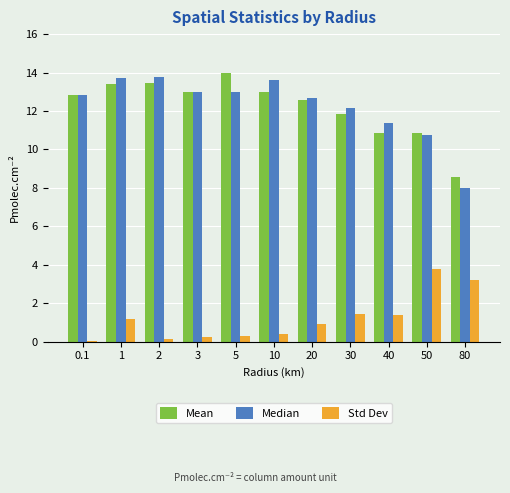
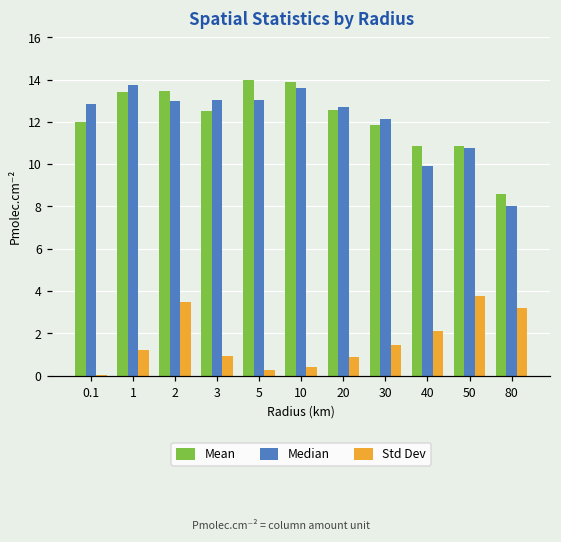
  {
    "Mean": {
-     "0.1": 12.8,
+     "0.1": 12.0,
      "1": 13.4,
      "2": 13.5,
-     "3": 13.0,
+     "3": 12.5,
      "5": 14.0,
-     "10": 13.0,
+     "10": 13.9,
      "20": 12.6,
      "30": 11.8,
      "40": 10.9,
      "50": 10.9,
      "80": 8.6
    },
    "Median": {
      "0.1": 12.9,
      "1": 13.7,
-     "2": 13.8,
+     "2": 13.0,
      "3": 13.0,
      "5": 13.0,
      "10": 13.6,
      "20": 12.7,
      "30": 12.2,
-     "40": 11.4,
+     "40": 9.9,
      "50": 10.8,
      "80": 8.0
    },
    "Std Dev": {
      "1": 1.2,
-     "2": 0.2,
-     "3": 0.2,
+     "2": 3.5,
+     "3": 0.9,
      "5": 0.3,
      "10": 0.4,
      "20": 0.9,
      "30": 1.4,
-     "40": 1.4,
+     "40": 2.1,
      "50": 3.8,
      "80": 3.2
    }
  }
